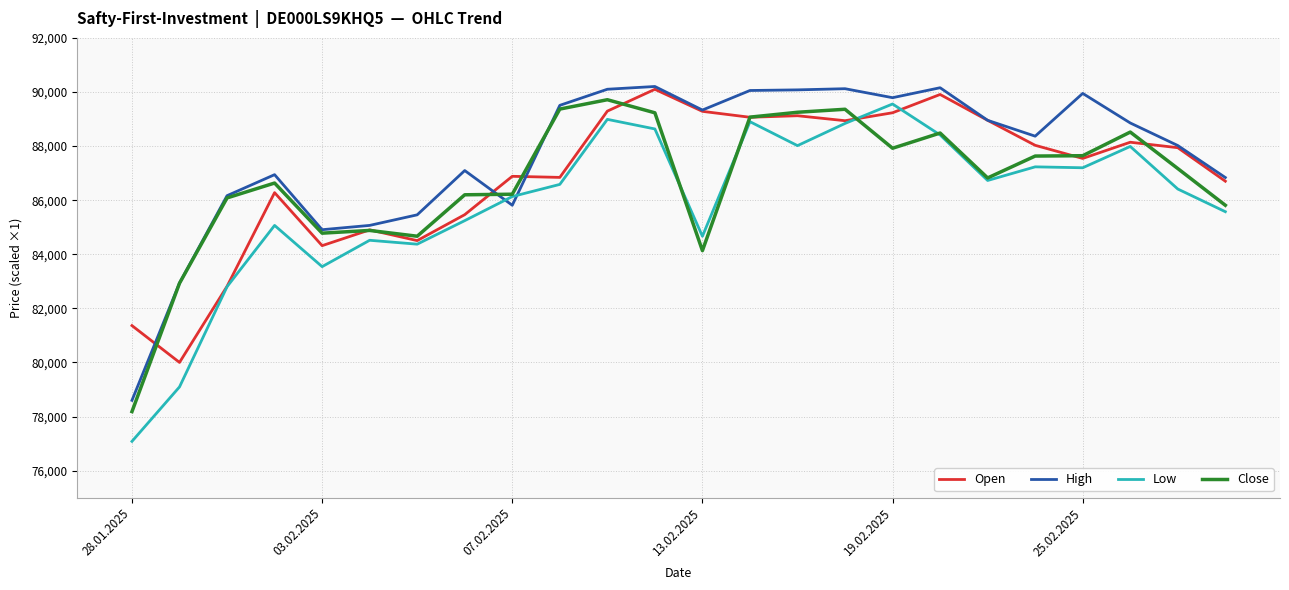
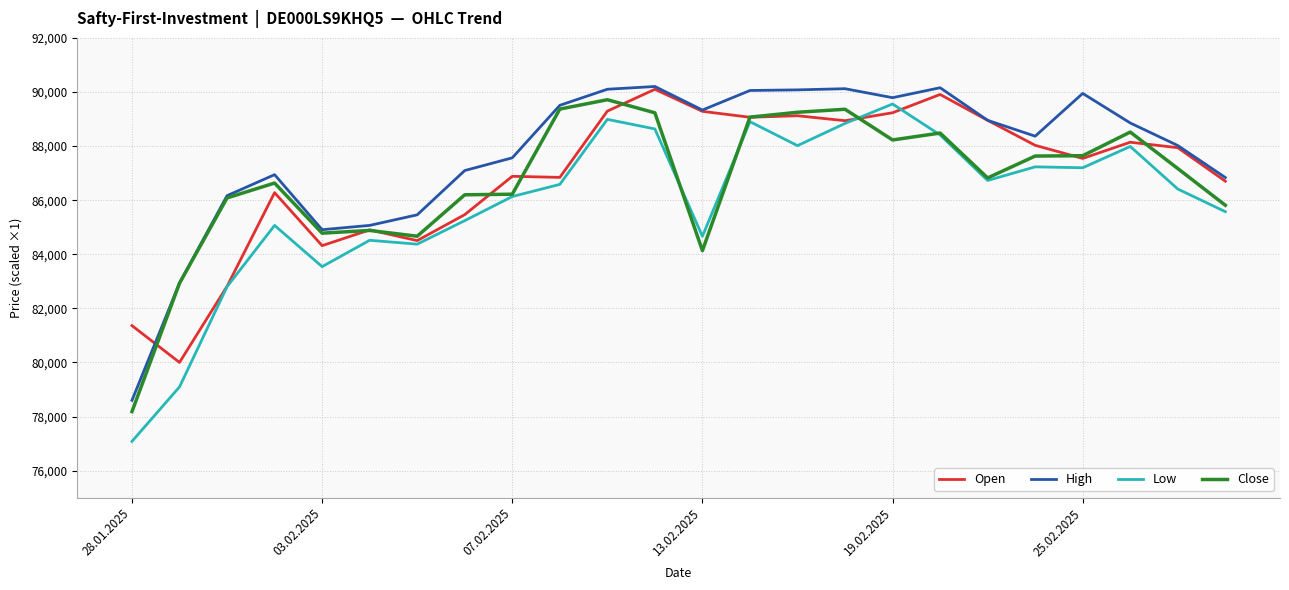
  {
    "Open": {
      "28.01.2025": "81,400",
      "03.02.2025": "84,300",
      "07.02.2025": "86,900",
      "19.02.2025": "89,200",
      "25.02.2025": "87,500"
    },
    "High": {
      "28.01.2025": "78,600",
      "03.02.2025": "84,900",
-     "07.02.2025": "85,800",
+     "07.02.2025": "87,600",
      "19.02.2025": "89,800",
      "25.02.2025": "89,900"
    },
    "Low": {
      "28.01.2025": "77,100",
      "03.02.2025": "83,500",
      "13.02.2025": "84,700",
      "19.02.2025": "89,600",
      "25.02.2025": "87,200"
    },
    "Close": {
      "28.01.2025": "78,200",
      "03.02.2025": "84,800",
      "13.02.2025": "84,100",
-     "19.02.2025": "87,900",
+     "19.02.2025": "88,200",
      "25.02.2025": "87,600"
    }
  }
